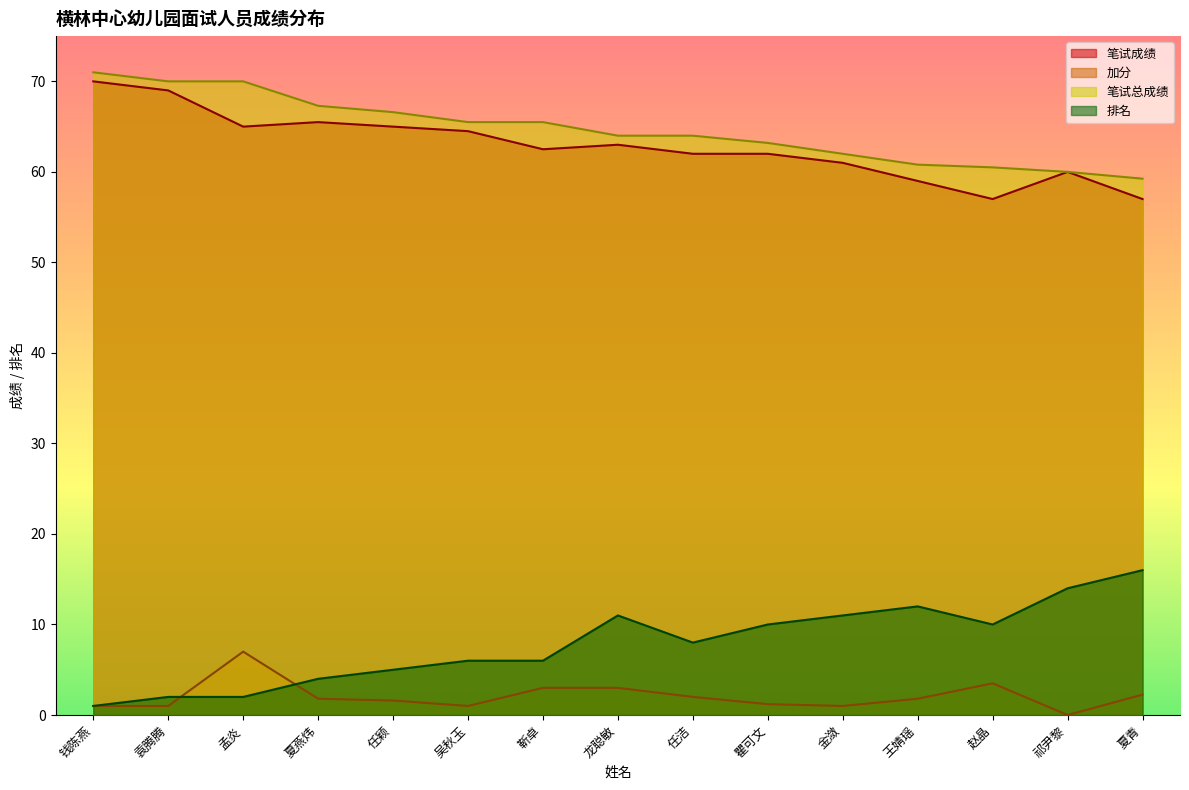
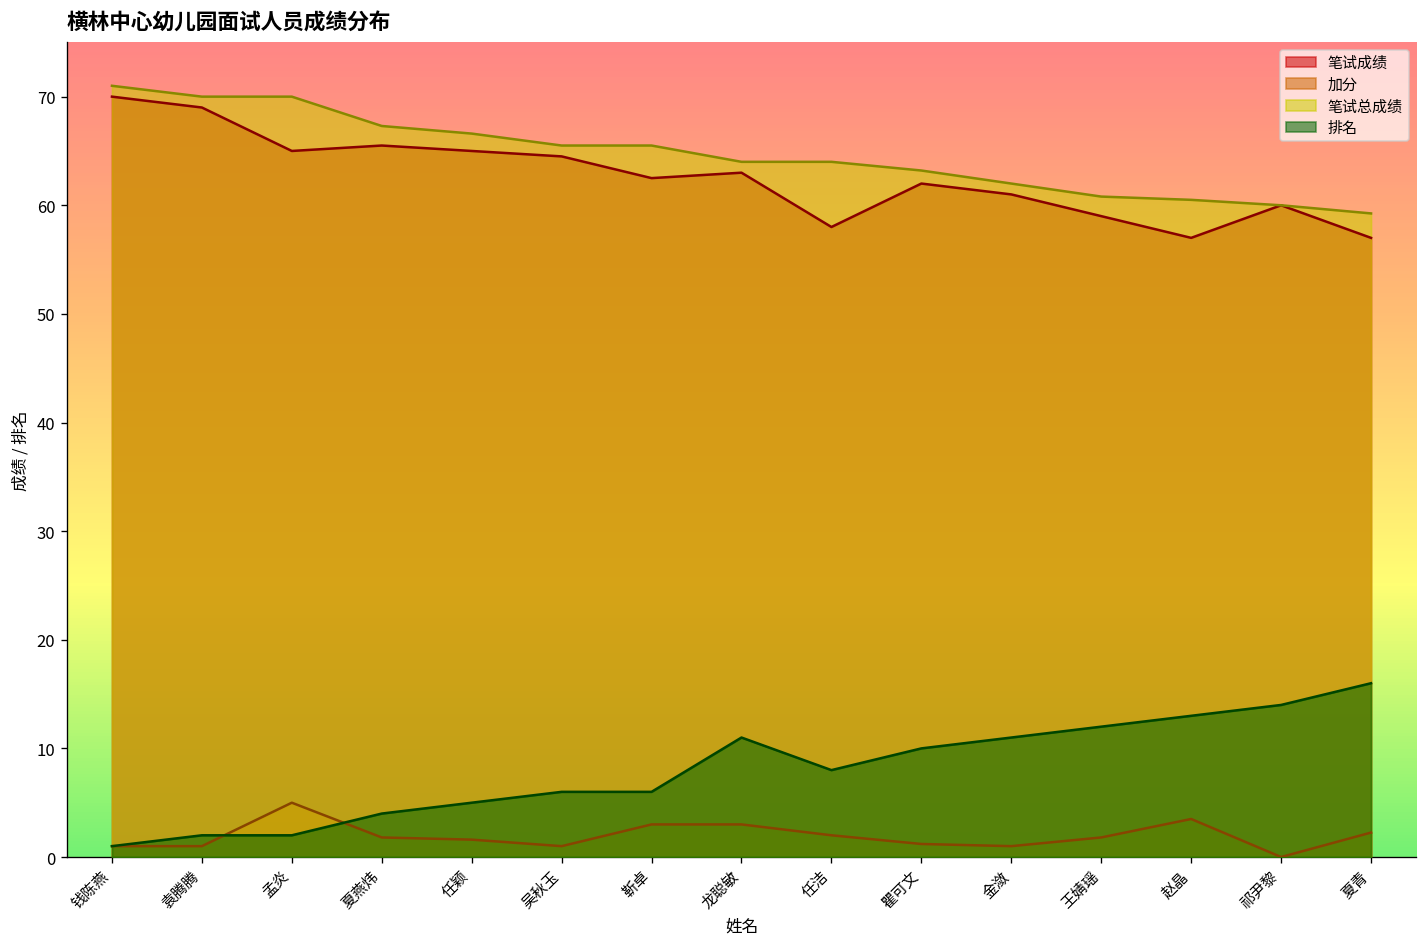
  {
    "笔试成绩": {
      "钱陈燕": 70,
      "袁腾腾": 69,
      "孟炎": 65,
      "夏燕炜": 66,
      "任颖": 65,
      "吴秋玉": 65,
      "靳卓": 63,
      "龙聪敏": 63,
-     "任洁": 62,
+     "任洁": 58,
      "瞿可文": 62,
      "金潋": 61,
      "王婧瑶": 59,
      "赵晶": 57,
      "夏青": 57
    },
    "加分": {
      "袁腾腾": 1,
-     "孟炎": 7,
+     "孟炎": 5,
      "夏燕炜": 2,
      "任颖": 2,
      "吴秋玉": 1,
      "靳卓": 3,
      "龙聪敏": 3,
      "任洁": 2,
      "瞿可文": 1,
      "金潋": 1,
      "王婧瑶": 2,
      "赵晶": 4,
      "祁尹黎": 0,
      "夏青": 2
    },
    "笔试总成绩": {
      "钱陈燕": 71,
      "袁腾腾": 70,
      "孟炎": 70,
      "夏燕炜": 67,
      "任颖": 67,
      "吴秋玉": 66,
      "靳卓": 66,
      "龙聪敏": 64,
      "任洁": 64,
      "瞿可文": 63,
      "金潋": 62,
      "王婧瑶": 61,
      "赵晶": 61,
      "夏青": 59
    },
    "排名": {
      "袁腾腾": 2,
      "孟炎": 2,
      "夏燕炜": 4,
      "任颖": 5,
      "吴秋玉": 6,
      "靳卓": 6,
      "龙聪敏": 11,
      "任洁": 8,
      "瞿可文": 10,
      "金潋": 11,
      "王婧瑶": 12,
-     "赵晶": 10,
+     "赵晶": 13,
      "祁尹黎": 14,
      "夏青": 16
    }
  }
